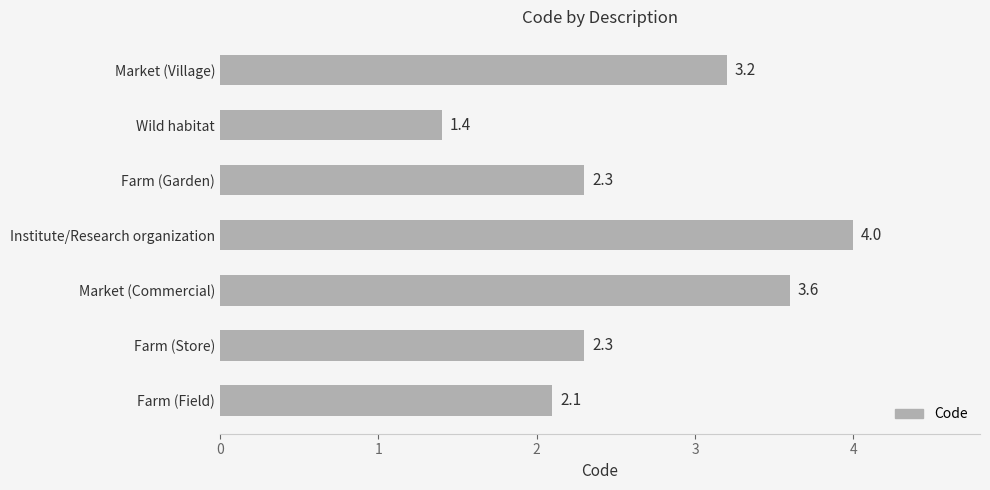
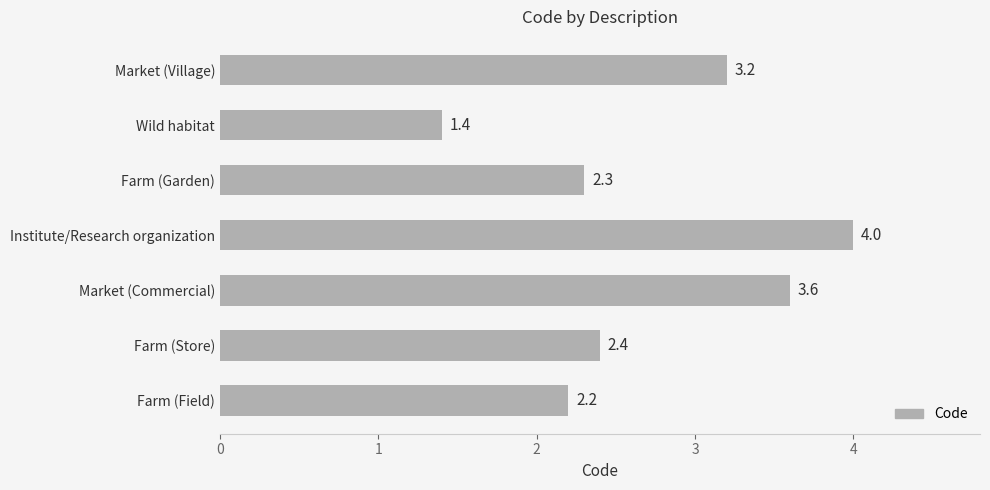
  {
    "Market (Village)": 3.2,
    "Wild habitat": 1.4,
    "Farm (Garden)": 2.3,
    "Institute/Research organization": 4.0,
    "Market (Commercial)": 3.6,
-   "Farm (Store)": 2.3,
-   "Farm (Field)": 2.1
+   "Farm (Store)": 2.4,
+   "Farm (Field)": 2.2
  }
